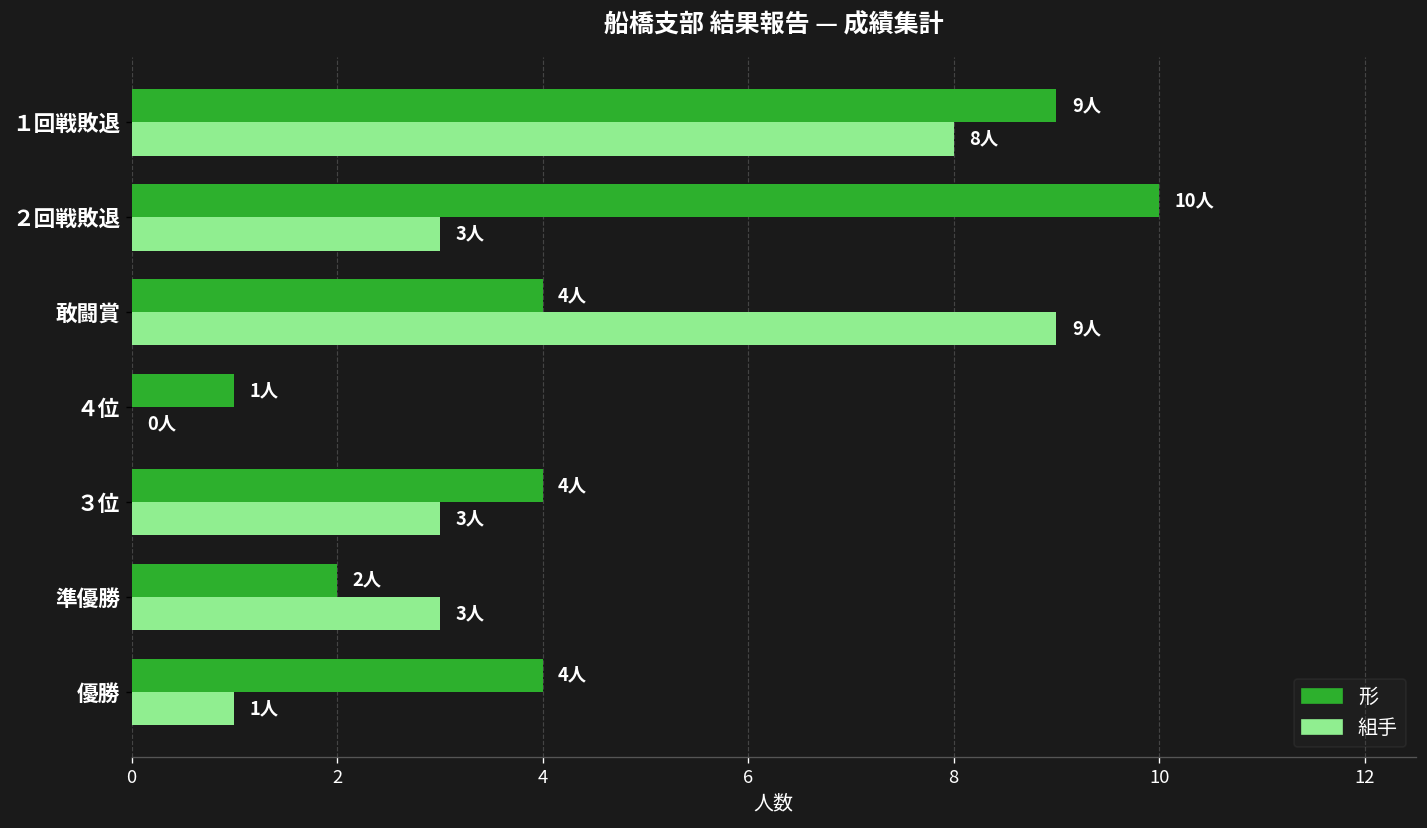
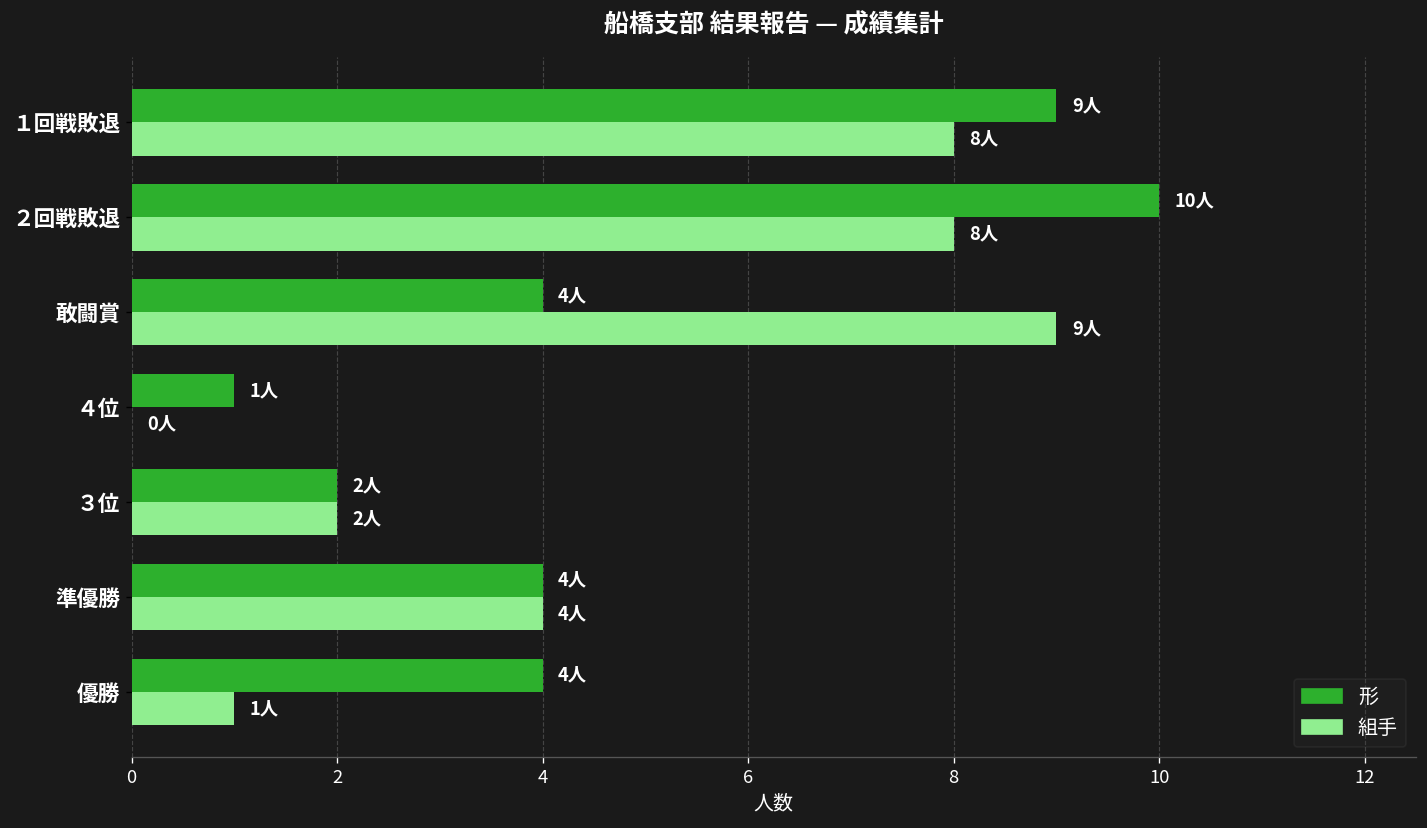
  {
    "形": {
      "１回戦敗退": "9人",
      "２回戦敗退": "10人",
      "敢闘賞": "4人",
      "４位": "1人",
-     "３位": "4人",
-     "準優勝": "2人",
+     "３位": "2人",
+     "準優勝": "4人",
      "優勝": "4人"
    },
    "組手": {
      "１回戦敗退": "8人",
-     "２回戦敗退": "3人",
+     "２回戦敗退": "8人",
      "敢闘賞": "9人",
      "４位": "0人",
-     "３位": "3人",
-     "準優勝": "3人",
+     "３位": "2人",
+     "準優勝": "4人",
      "優勝": "1人"
    }
  }
